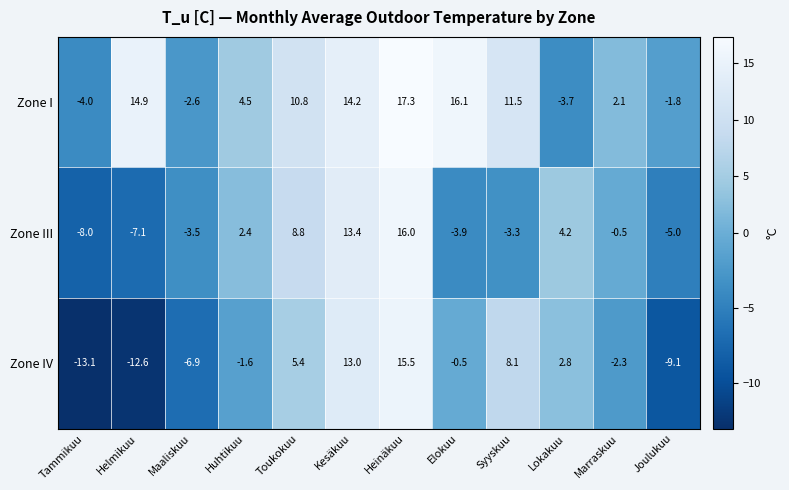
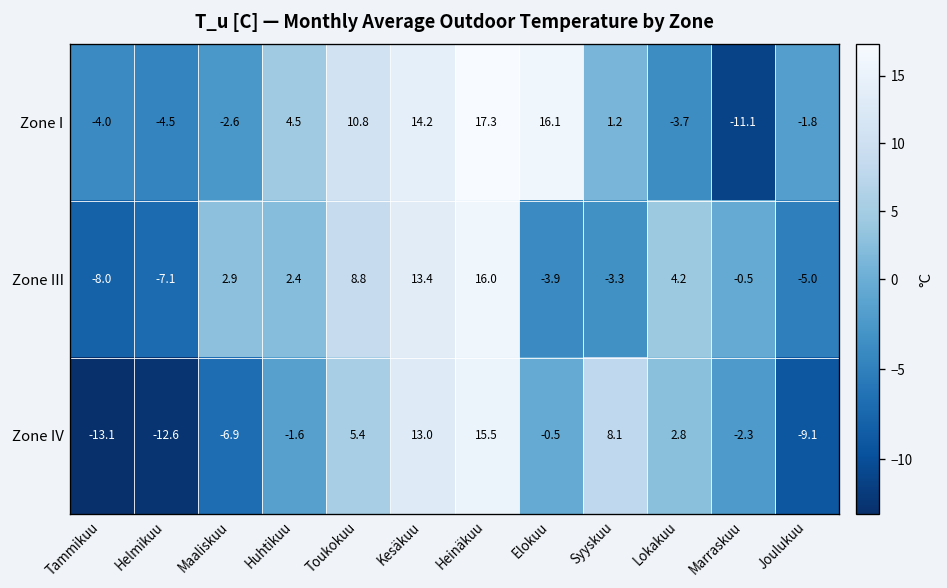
  {
    "Zone I": {
      "Tammikuu": -4.0,
-     "Helmikuu": 14.9,
+     "Helmikuu": -4.5,
      "Maaliskuu": -2.6,
      "Huhtikuu": 4.5,
      "Toukokuu": 10.8,
      "Kesäkuu": 14.2,
      "Heinäkuu": 17.3,
      "Elokuu": 16.1,
-     "Syyskuu": 11.5,
+     "Syyskuu": 1.2,
      "Lokakuu": -3.7,
-     "Marraskuu": 2.1,
+     "Marraskuu": -11.1,
      "Joulukuu": -1.8
    },
    "Zone III": {
      "Tammikuu": -8.0,
      "Helmikuu": -7.1,
-     "Maaliskuu": -3.5,
+     "Maaliskuu": 2.9,
      "Huhtikuu": 2.4,
      "Toukokuu": 8.8,
      "Kesäkuu": 13.4,
      "Heinäkuu": 16.0,
      "Elokuu": -3.9,
      "Syyskuu": -3.3,
      "Lokakuu": 4.2,
      "Marraskuu": -0.5,
      "Joulukuu": -5.0
    },
    "Zone IV": {
      "Tammikuu": -13.1,
      "Helmikuu": -12.6,
      "Maaliskuu": -6.9,
      "Huhtikuu": -1.6,
      "Toukokuu": 5.4,
      "Kesäkuu": 13.0,
      "Heinäkuu": 15.5,
      "Elokuu": -0.5,
      "Syyskuu": 8.1,
      "Lokakuu": 2.8,
      "Marraskuu": -2.3,
      "Joulukuu": -9.1
    }
  }
